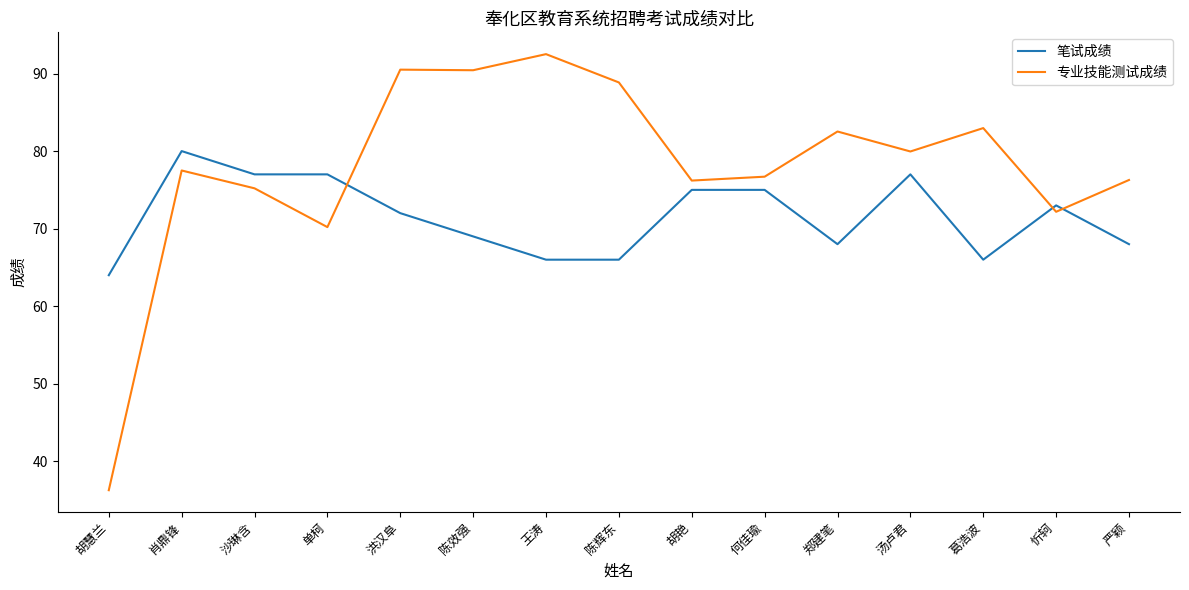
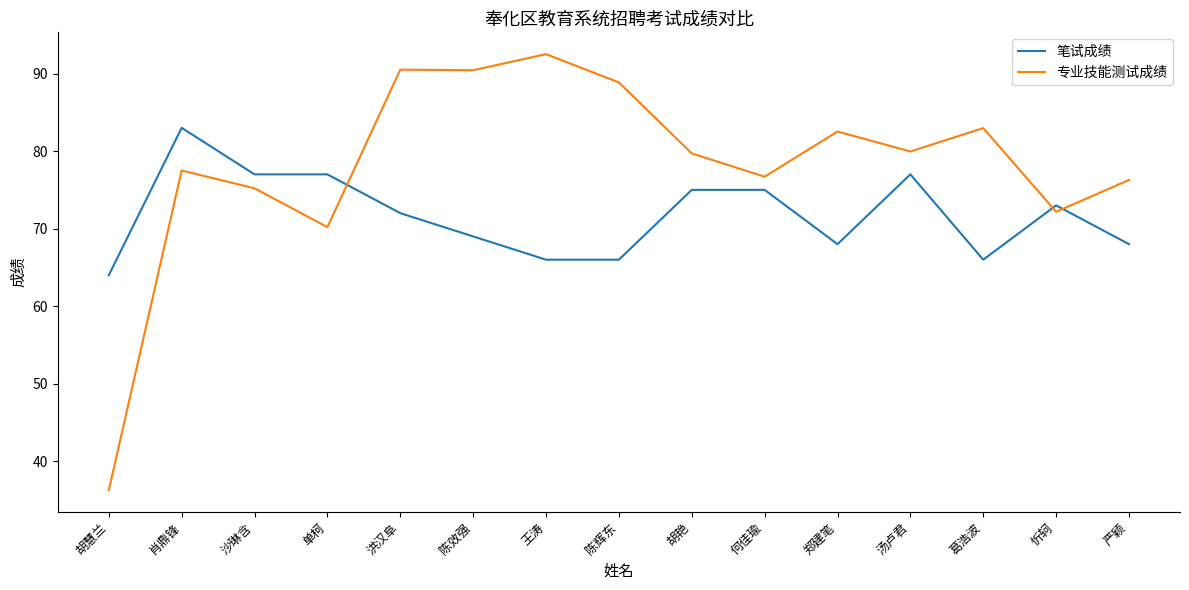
  {
    "笔试成绩": {
      "胡慧兰": 64,
-     "肖鼎锋": 80,
+     "肖鼎锋": 83,
      "沙琳含": 77,
      "单柯": 77,
      "洪汉阜": 72,
      "陈效强": 69,
      "王涛": 66,
      "陈辉东": 66,
      "胡艳": 75,
      "何佳瑜": 75,
      "郑建笔": 68,
      "汤卢君": 77,
      "葛浩波": 66,
      "忻轲": 73,
      "严颖": 68
    },
    "专业技能测试成绩": {
      "胡慧兰": 36,
      "肖鼎锋": 78,
      "沙琳含": 75,
      "单柯": 70,
      "洪汉阜": 91,
      "陈效强": 90,
      "王涛": 93,
      "陈辉东": 89,
-     "胡艳": 76,
+     "胡艳": 80,
      "何佳瑜": 77,
      "郑建笔": 83,
      "汤卢君": 80,
      "葛浩波": 83,
      "忻轲": 72,
      "严颖": 76
    }
  }
